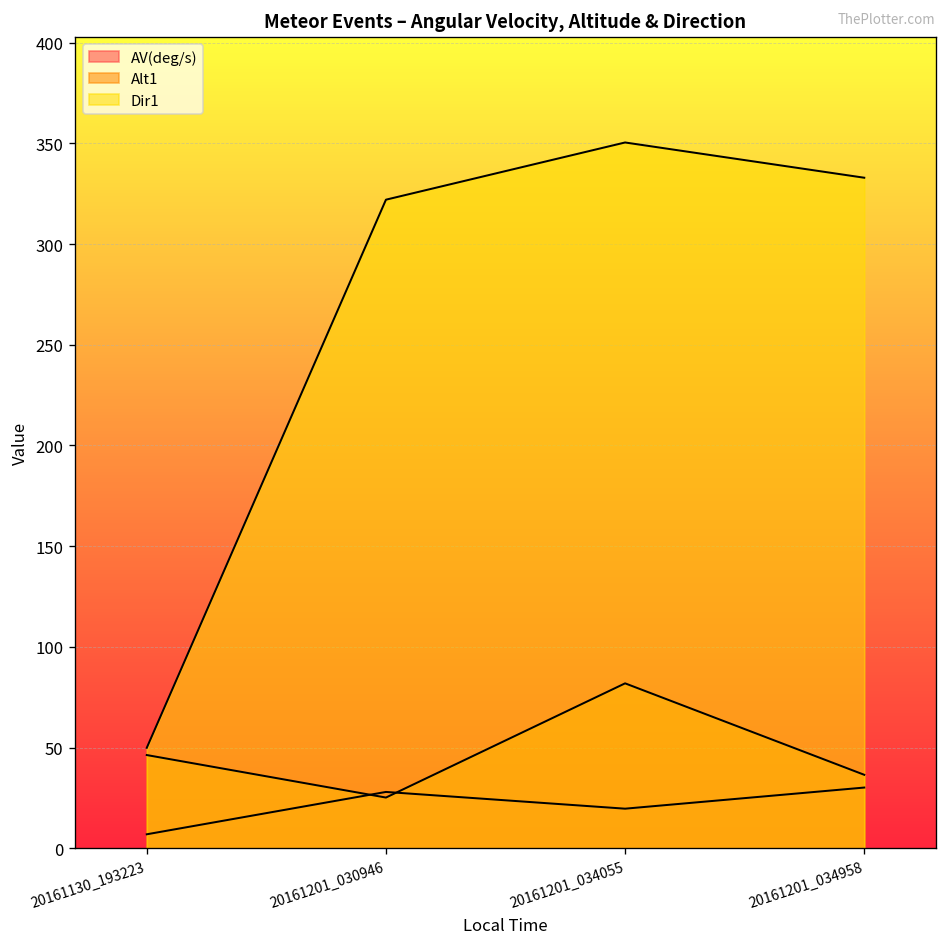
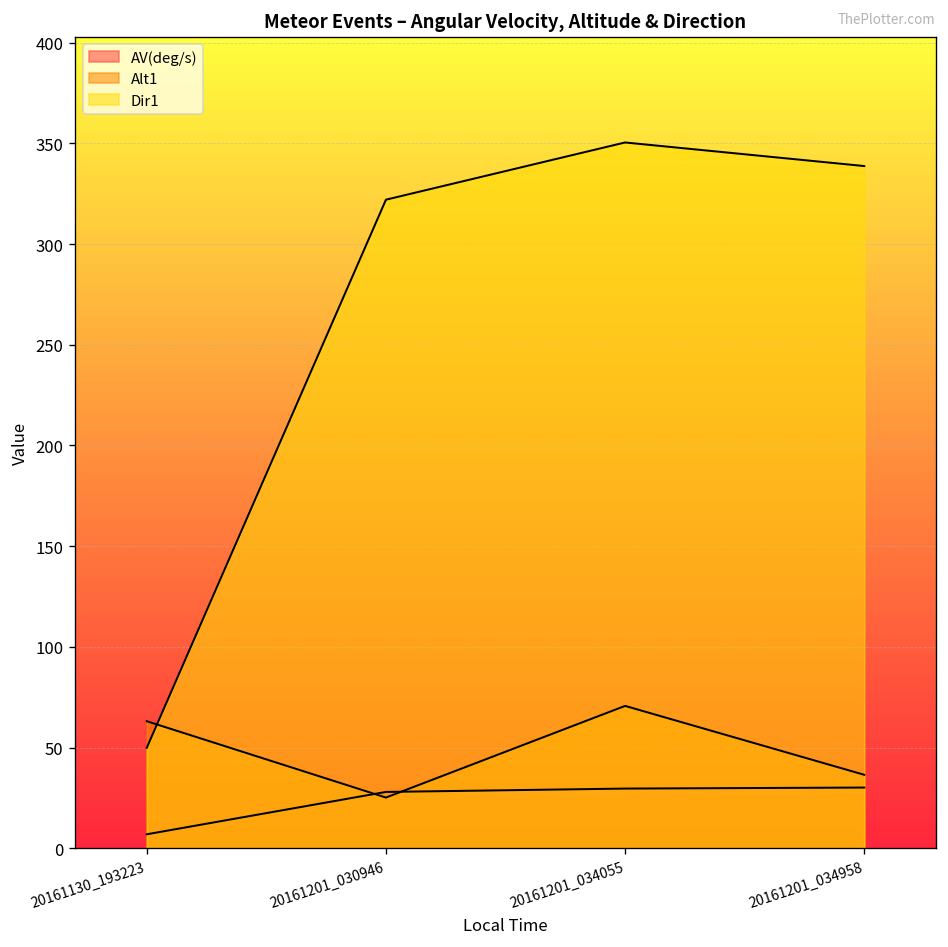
  {
    "AV(deg/s)": {
      "20161130_193223": 7,
      "20161201_030946": 28,
-     "20161201_034055": 20,
+     "20161201_034055": 30,
      "20161201_034958": 30
    },
    "Alt1": {
-     "20161130_193223": 46,
+     "20161130_193223": 63,
      "20161201_030946": 25,
-     "20161201_034055": 82,
+     "20161201_034055": 71,
      "20161201_034958": 37
    },
    "Dir1": {
      "20161130_193223": 50,
      "20161201_030946": 322,
      "20161201_034055": 350,
-     "20161201_034958": 333
+     "20161201_034958": 339
    }
  }
